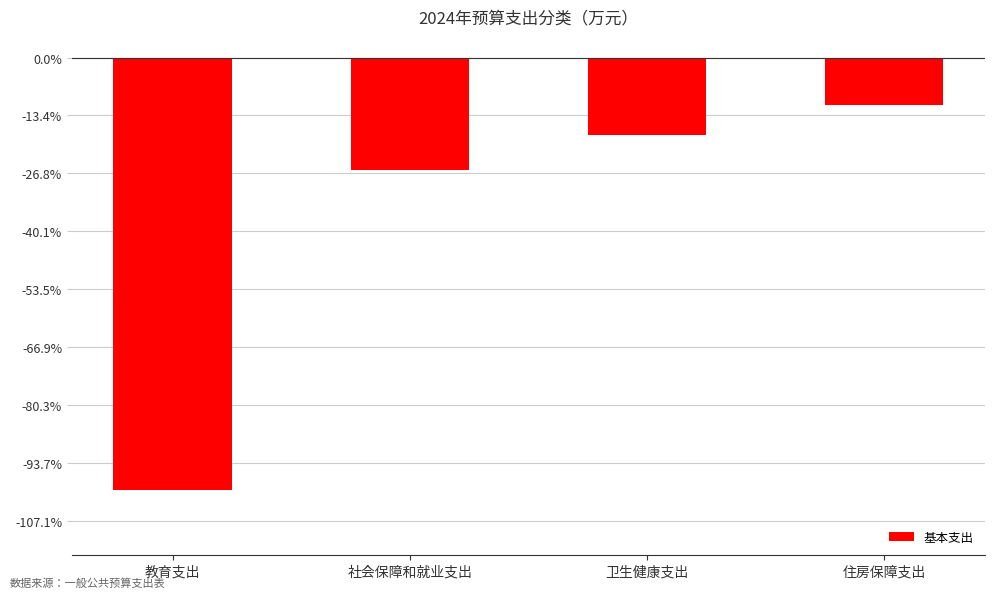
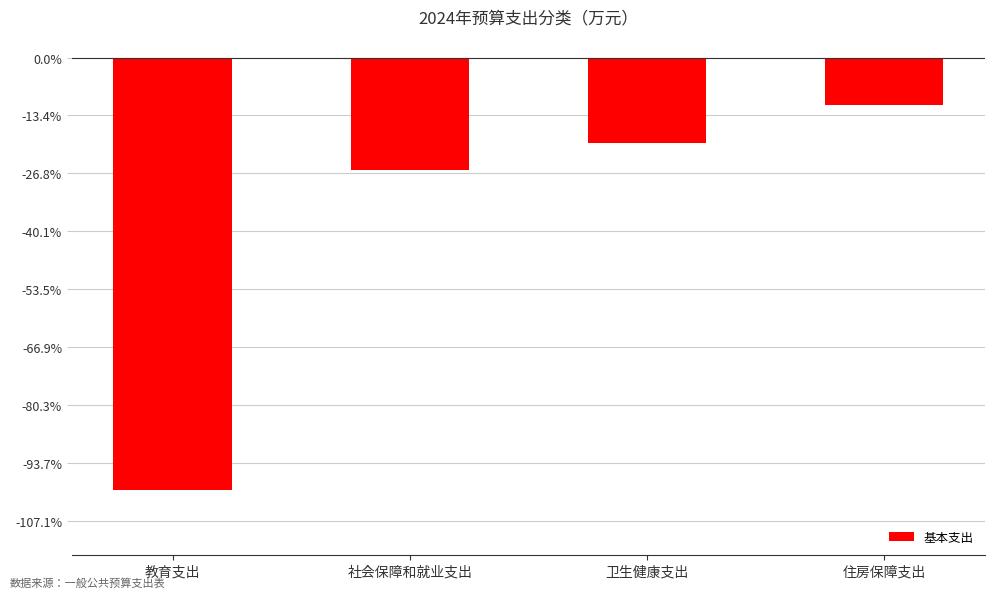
  {
    "教育支出": "-100%",
    "社会保障和就业支出": "-26%",
-   "卫生健康支出": "-18%",
+   "卫生健康支出": "-20%",
    "住房保障支出": "-11%"
  }
